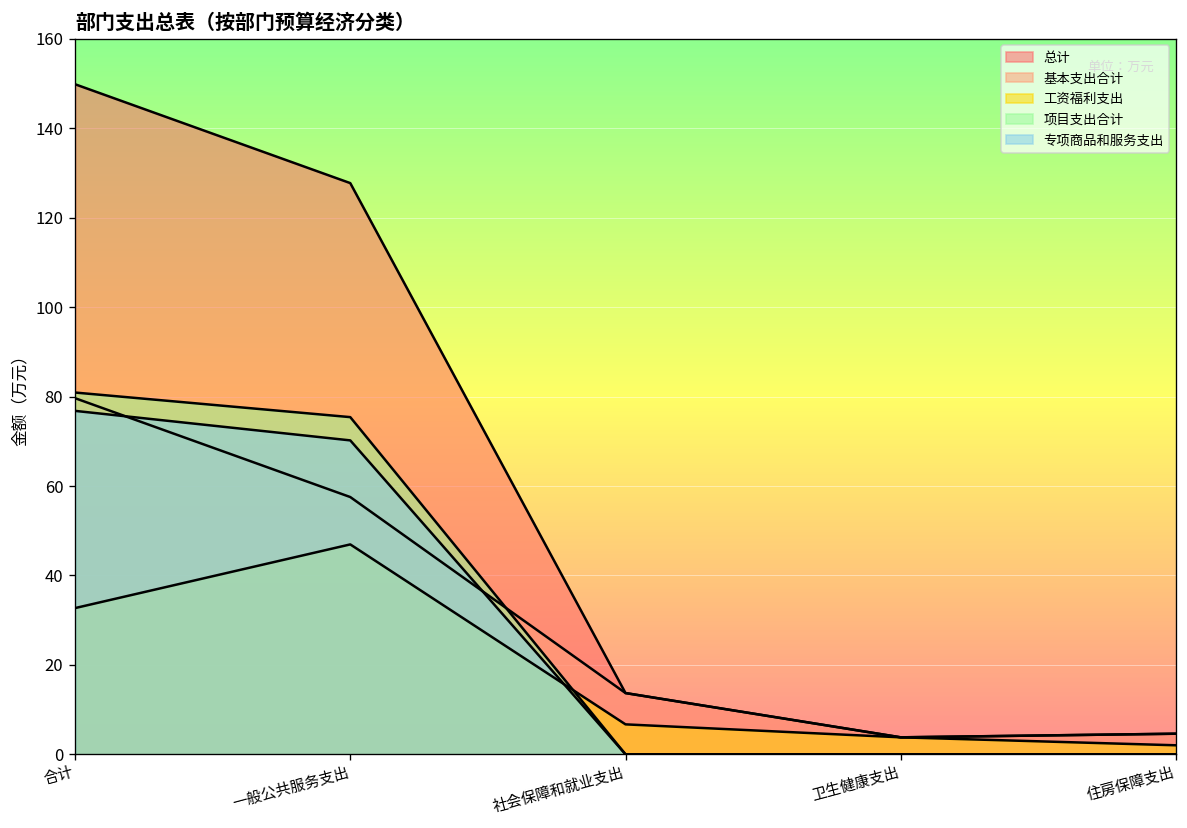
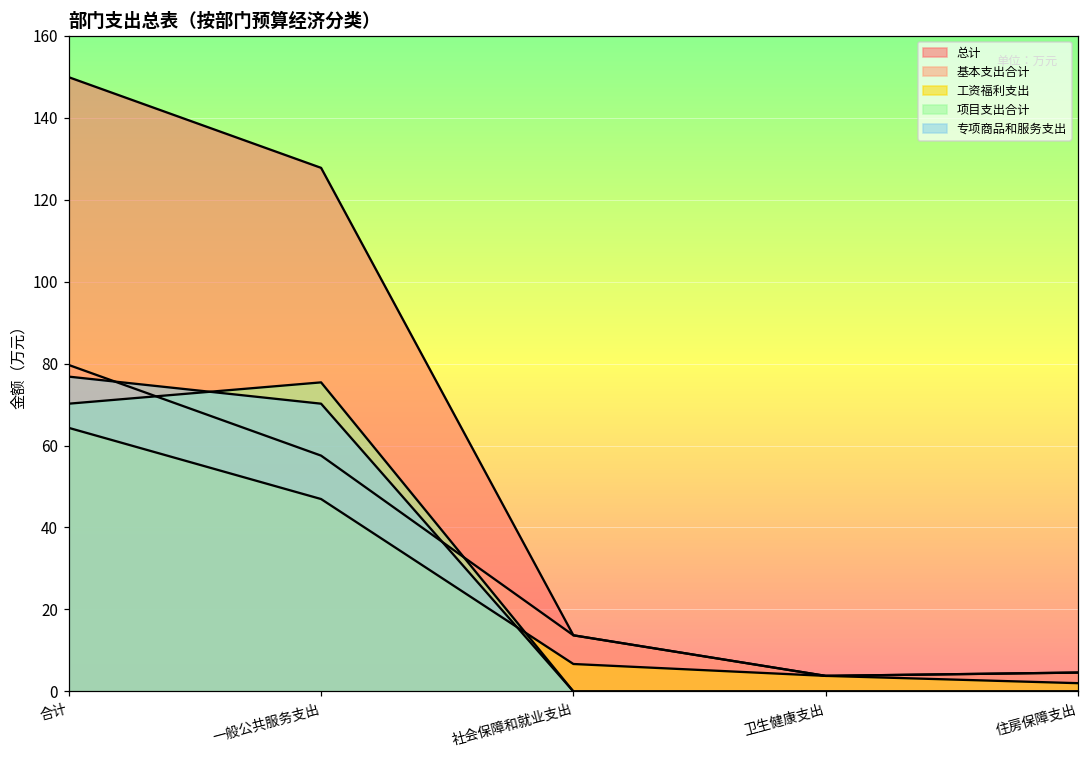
  {
    "工资福利支出": {
-     "合计": 33,
+     "合计": 64,
      "一般公共服务支出": 47,
      "社会保障和就业支出": 7,
      "住房保障支出": 2
    },
    "项目支出合计": {
-     "合计": 81,
+     "合计": 70,
      "一般公共服务支出": 75
    },
    "专项商品和服务支出": {
      "合计": 77,
      "一般公共服务支出": 70
    }
  }
